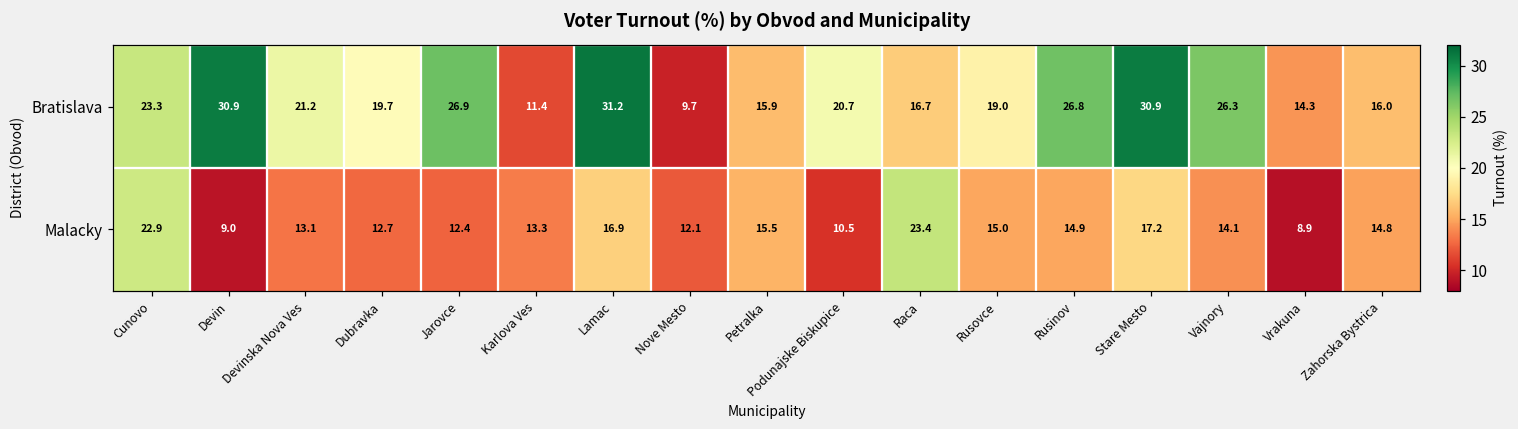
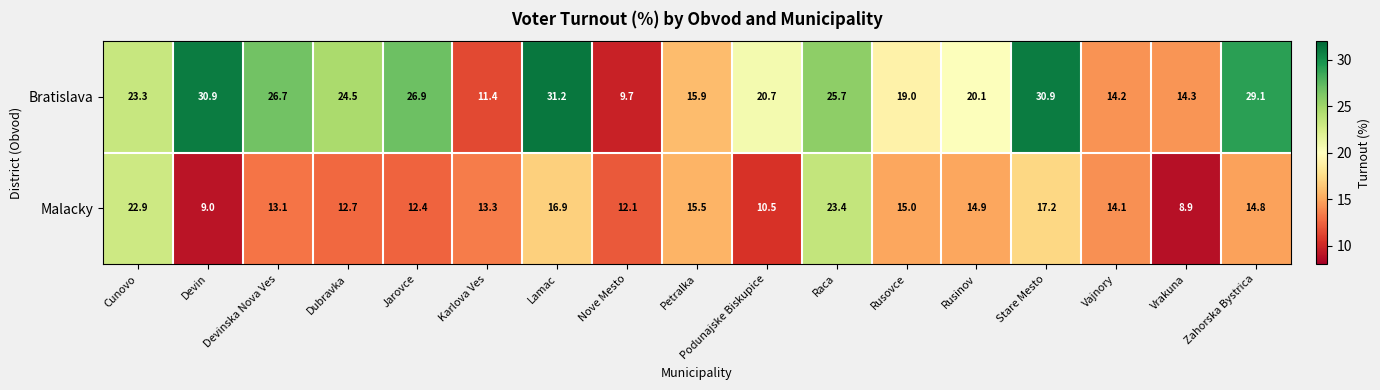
  {
    "Bratislava": {
      "Cunovo": 23.3,
      "Devin": 30.9,
-     "Devinska Nova Ves": 21.2,
-     "Dubravka": 19.7,
+     "Devinska Nova Ves": 26.7,
+     "Dubravka": 24.5,
      "Jarovce": 26.9,
      "Karlova Ves": 11.4,
      "Lamac": 31.2,
      "Nove Mesto": 9.7,
      "Petralka": 15.9,
      "Podunajske Biskupice": 20.7,
-     "Raca": 16.7,
+     "Raca": 25.7,
      "Rusovce": 19.0,
-     "Rusinov": 26.8,
+     "Rusinov": 20.1,
      "Stare Mesto": 30.9,
-     "Vajnory": 26.3,
+     "Vajnory": 14.2,
      "Vrakuna": 14.3,
-     "Zahorska Bystrica": 16.0
+     "Zahorska Bystrica": 29.1
    },
    "Malacky": {
      "Cunovo": 22.9,
      "Devin": 9.0,
      "Devinska Nova Ves": 13.1,
      "Dubravka": 12.7,
      "Jarovce": 12.4,
      "Karlova Ves": 13.3,
      "Lamac": 16.9,
      "Nove Mesto": 12.1,
      "Petralka": 15.5,
      "Podunajske Biskupice": 10.5,
      "Raca": 23.4,
      "Rusovce": 15.0,
      "Rusinov": 14.9,
      "Stare Mesto": 17.2,
      "Vajnory": 14.1,
      "Vrakuna": 8.9,
      "Zahorska Bystrica": 14.8
    }
  }
